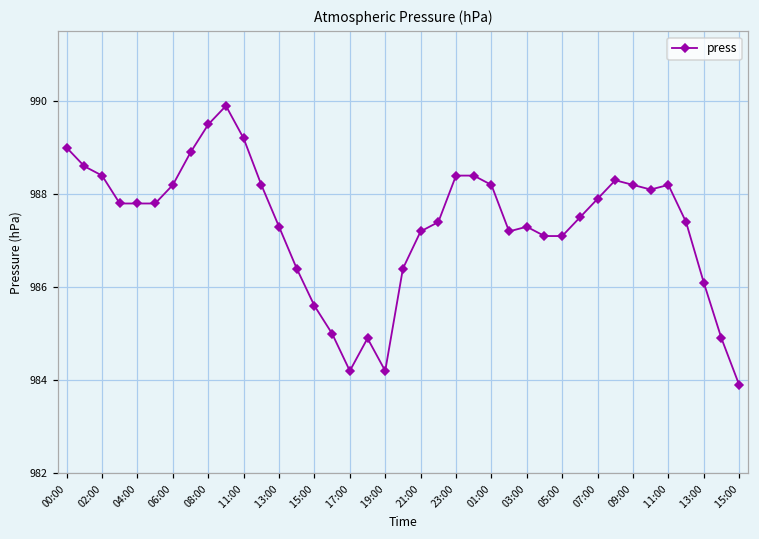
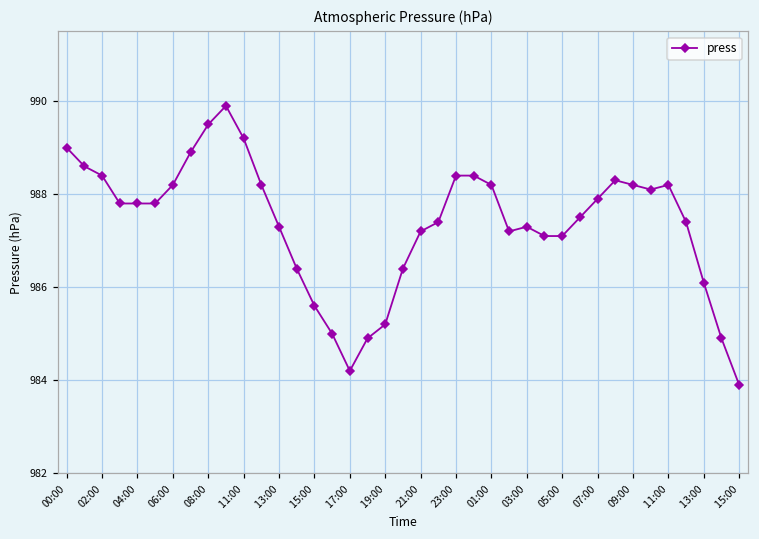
  {
    "17:00": 984.2,
-   "19:00": 984.2,
+   "19:00": 985.2,
    "21:00": 987.2,
    "23:00": 988.4
  }
